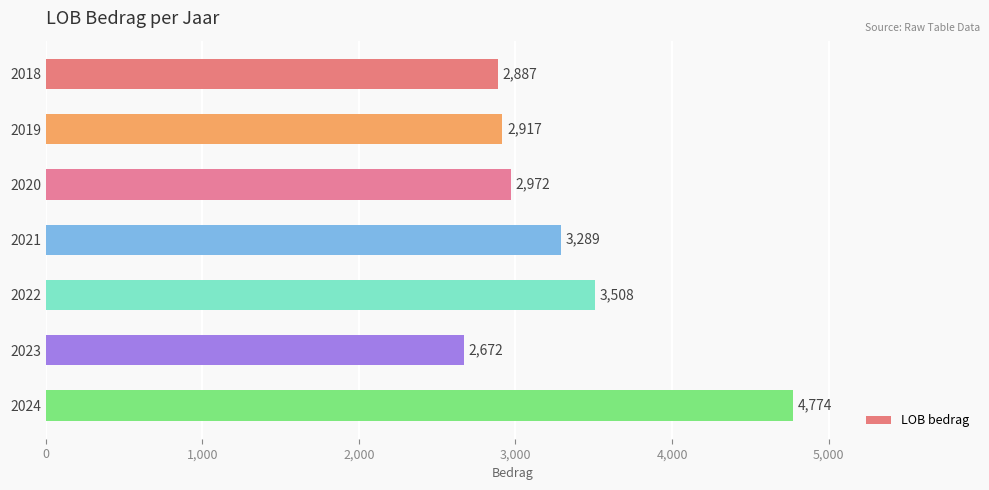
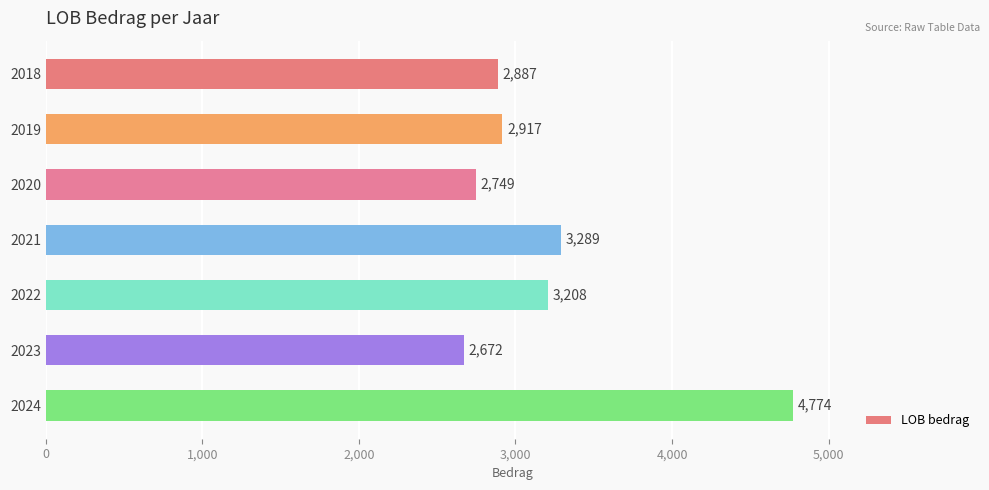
  {
    "2018": "2,887",
    "2019": "2,917",
-   "2020": "2,972",
+   "2020": "2,749",
    "2021": "3,289",
-   "2022": "3,508",
+   "2022": "3,208",
    "2023": "2,672",
    "2024": "4,774"
  }
